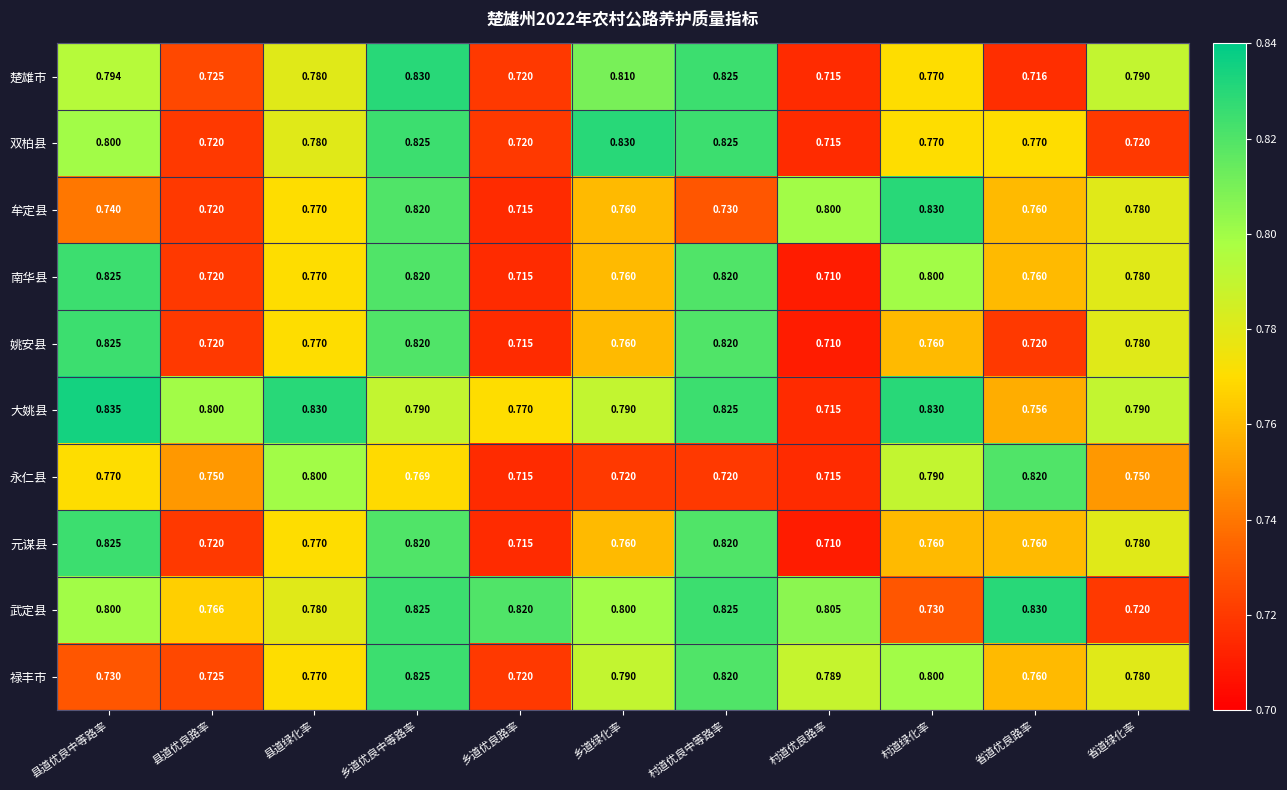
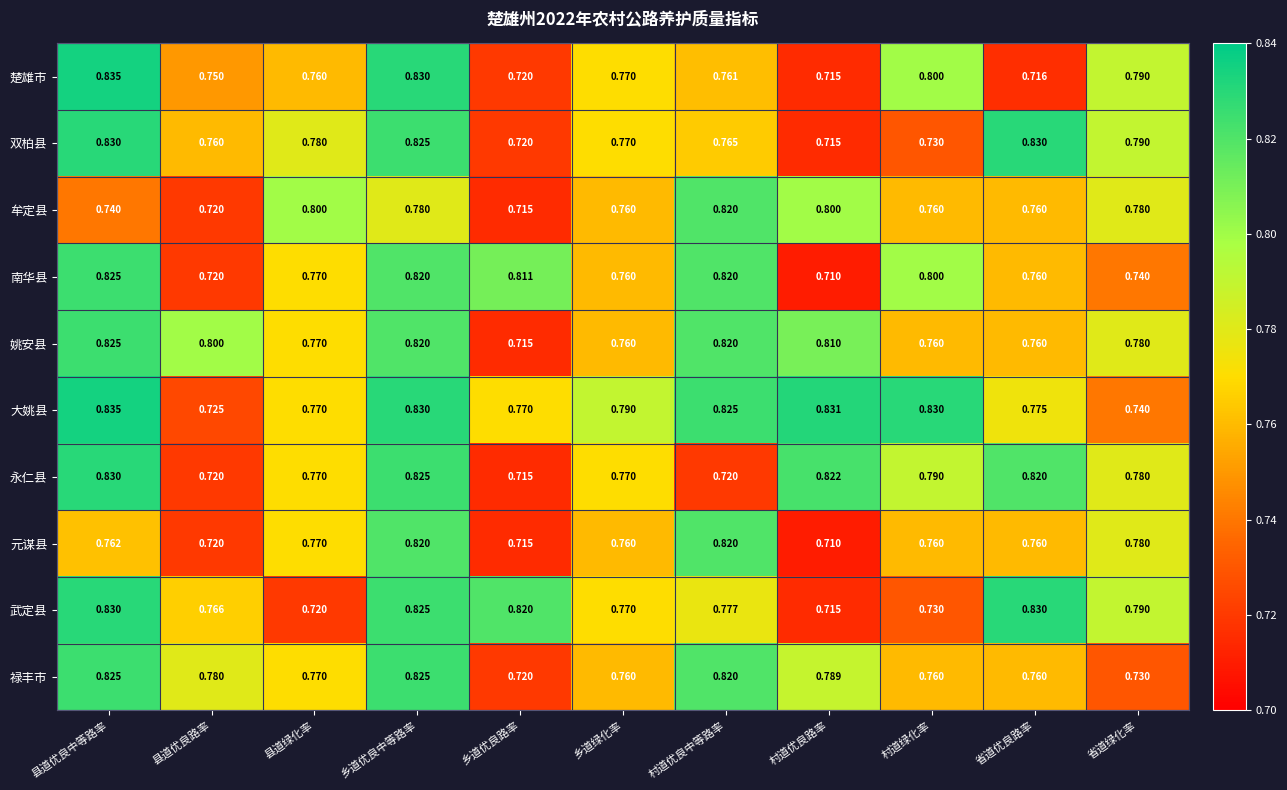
  {
    "楚雄市": {
-     "县道优良中等路率": 0.794,
-     "县道优良路率": 0.725,
-     "县道绿化率": 0.780,
+     "县道优良中等路率": 0.835,
+     "县道优良路率": 0.750,
+     "县道绿化率": 0.760,
      "乡道优良中等路率": 0.830,
      "乡道优良路率": 0.720,
-     "乡道绿化率": 0.810,
-     "村道优良中等路率": 0.825,
+     "乡道绿化率": 0.770,
+     "村道优良中等路率": 0.761,
      "村道优良路率": 0.715,
-     "村道绿化率": 0.770,
+     "村道绿化率": 0.800,
      "省道优良路率": 0.716,
      "省道绿化率": 0.790
    },
    "双柏县": {
-     "县道优良中等路率": 0.800,
-     "县道优良路率": 0.720,
+     "县道优良中等路率": 0.830,
+     "县道优良路率": 0.760,
      "县道绿化率": 0.780,
      "乡道优良中等路率": 0.825,
      "乡道优良路率": 0.720,
-     "乡道绿化率": 0.830,
-     "村道优良中等路率": 0.825,
+     "乡道绿化率": 0.770,
+     "村道优良中等路率": 0.765,
      "村道优良路率": 0.715,
-     "村道绿化率": 0.770,
-     "省道优良路率": 0.770,
-     "省道绿化率": 0.720
+     "村道绿化率": 0.730,
+     "省道优良路率": 0.830,
+     "省道绿化率": 0.790
    },
    "牟定县": {
      "县道优良中等路率": 0.740,
      "县道优良路率": 0.720,
-     "县道绿化率": 0.770,
-     "乡道优良中等路率": 0.820,
+     "县道绿化率": 0.800,
+     "乡道优良中等路率": 0.780,
      "乡道优良路率": 0.715,
      "乡道绿化率": 0.760,
-     "村道优良中等路率": 0.730,
+     "村道优良中等路率": 0.820,
      "村道优良路率": 0.800,
-     "村道绿化率": 0.830,
+     "村道绿化率": 0.760,
      "省道优良路率": 0.760,
      "省道绿化率": 0.780
    },
    "南华县": {
      "县道优良中等路率": 0.825,
      "县道优良路率": 0.720,
      "县道绿化率": 0.770,
      "乡道优良中等路率": 0.820,
-     "乡道优良路率": 0.715,
+     "乡道优良路率": 0.811,
      "乡道绿化率": 0.760,
      "村道优良中等路率": 0.820,
      "村道优良路率": 0.710,
      "村道绿化率": 0.800,
      "省道优良路率": 0.760,
-     "省道绿化率": 0.780
+     "省道绿化率": 0.740
    },
    "姚安县": {
      "县道优良中等路率": 0.825,
-     "县道优良路率": 0.720,
+     "县道优良路率": 0.800,
      "县道绿化率": 0.770,
      "乡道优良中等路率": 0.820,
      "乡道优良路率": 0.715,
      "乡道绿化率": 0.760,
      "村道优良中等路率": 0.820,
-     "村道优良路率": 0.710,
+     "村道优良路率": 0.810,
      "村道绿化率": 0.760,
-     "省道优良路率": 0.720,
+     "省道优良路率": 0.760,
      "省道绿化率": 0.780
    },
    "大姚县": {
      "县道优良中等路率": 0.835,
-     "县道优良路率": 0.800,
-     "县道绿化率": 0.830,
-     "乡道优良中等路率": 0.790,
+     "县道优良路率": 0.725,
+     "县道绿化率": 0.770,
+     "乡道优良中等路率": 0.830,
      "乡道优良路率": 0.770,
      "乡道绿化率": 0.790,
      "村道优良中等路率": 0.825,
-     "村道优良路率": 0.715,
+     "村道优良路率": 0.831,
      "村道绿化率": 0.830,
-     "省道优良路率": 0.756,
-     "省道绿化率": 0.790
+     "省道优良路率": 0.775,
+     "省道绿化率": 0.740
    },
    "永仁县": {
-     "县道优良中等路率": 0.770,
-     "县道优良路率": 0.750,
-     "县道绿化率": 0.800,
-     "乡道优良中等路率": 0.769,
+     "县道优良中等路率": 0.830,
+     "县道优良路率": 0.720,
+     "县道绿化率": 0.770,
+     "乡道优良中等路率": 0.825,
      "乡道优良路率": 0.715,
-     "乡道绿化率": 0.720,
+     "乡道绿化率": 0.770,
      "村道优良中等路率": 0.720,
-     "村道优良路率": 0.715,
+     "村道优良路率": 0.822,
      "村道绿化率": 0.790,
      "省道优良路率": 0.820,
-     "省道绿化率": 0.750
+     "省道绿化率": 0.780
    },
    "元谋县": {
-     "县道优良中等路率": 0.825,
+     "县道优良中等路率": 0.762,
      "县道优良路率": 0.720,
      "县道绿化率": 0.770,
      "乡道优良中等路率": 0.820,
      "乡道优良路率": 0.715,
      "乡道绿化率": 0.760,
      "村道优良中等路率": 0.820,
      "村道优良路率": 0.710,
      "村道绿化率": 0.760,
      "省道优良路率": 0.760,
      "省道绿化率": 0.780
    },
    "武定县": {
-     "县道优良中等路率": 0.800,
+     "县道优良中等路率": 0.830,
      "县道优良路率": 0.766,
-     "县道绿化率": 0.780,
+     "县道绿化率": 0.720,
      "乡道优良中等路率": 0.825,
      "乡道优良路率": 0.820,
-     "乡道绿化率": 0.800,
-     "村道优良中等路率": 0.825,
-     "村道优良路率": 0.805,
+     "乡道绿化率": 0.770,
+     "村道优良中等路率": 0.777,
+     "村道优良路率": 0.715,
      "村道绿化率": 0.730,
      "省道优良路率": 0.830,
-     "省道绿化率": 0.720
+     "省道绿化率": 0.790
    },
    "禄丰市": {
-     "县道优良中等路率": 0.730,
-     "县道优良路率": 0.725,
+     "县道优良中等路率": 0.825,
+     "县道优良路率": 0.780,
      "县道绿化率": 0.770,
      "乡道优良中等路率": 0.825,
      "乡道优良路率": 0.720,
-     "乡道绿化率": 0.790,
+     "乡道绿化率": 0.760,
      "村道优良中等路率": 0.820,
      "村道优良路率": 0.789,
-     "村道绿化率": 0.800,
+     "村道绿化率": 0.760,
      "省道优良路率": 0.760,
-     "省道绿化率": 0.780
+     "省道绿化率": 0.730
    }
  }
